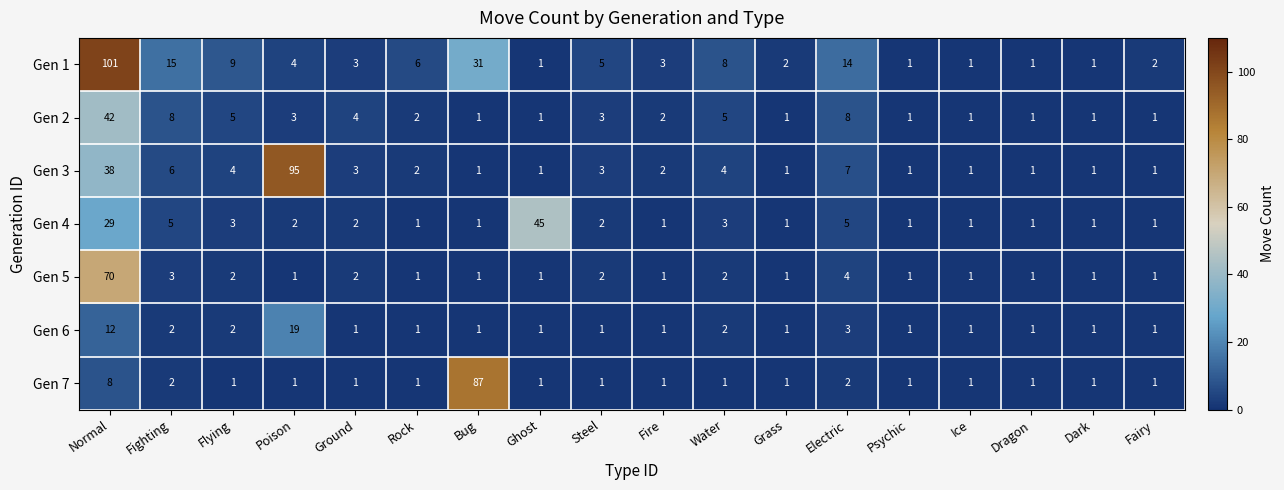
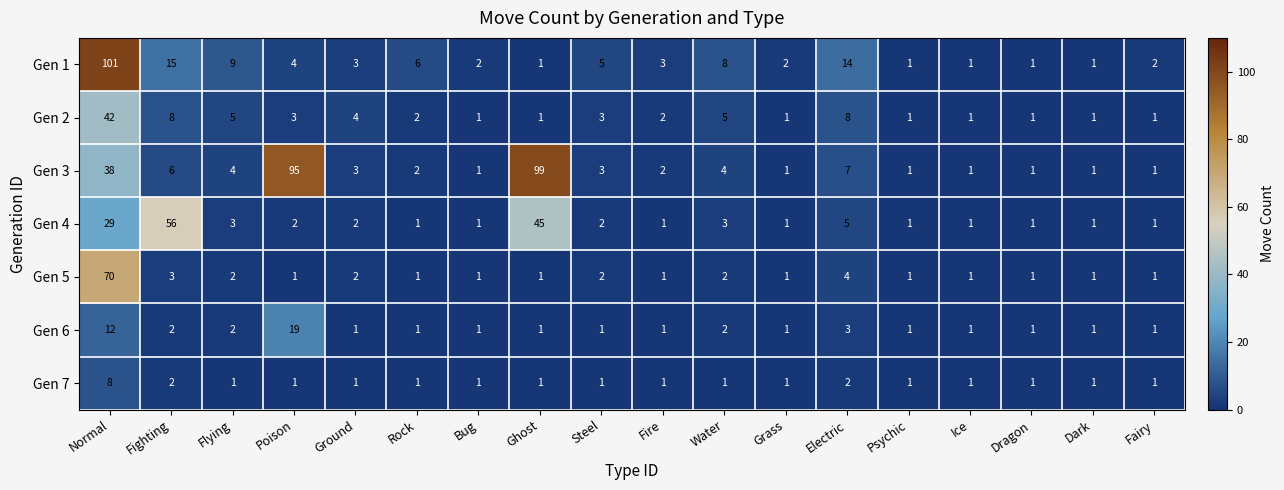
  {
    "Gen 1": {
      "Normal": 101,
      "Fighting": 15,
      "Flying": 9,
      "Poison": 4,
      "Ground": 3,
      "Rock": 6,
-     "Bug": 31,
+     "Bug": 2,
      "Ghost": 1,
      "Steel": 5,
      "Fire": 3,
      "Water": 8,
      "Grass": 2,
      "Electric": 14,
      "Psychic": 1,
      "Ice": 1,
      "Dragon": 1,
      "Dark": 1,
      "Fairy": 2
    },
    "Gen 2": {
      "Normal": 42,
      "Fighting": 8,
      "Flying": 5,
      "Poison": 3,
      "Ground": 4,
      "Rock": 2,
      "Bug": 1,
      "Ghost": 1,
      "Steel": 3,
      "Fire": 2,
      "Water": 5,
      "Grass": 1,
      "Electric": 8,
      "Psychic": 1,
      "Ice": 1,
      "Dragon": 1,
      "Dark": 1,
      "Fairy": 1
    },
    "Gen 3": {
      "Normal": 38,
      "Fighting": 6,
      "Flying": 4,
      "Poison": 95,
      "Ground": 3,
      "Rock": 2,
      "Bug": 1,
-     "Ghost": 1,
+     "Ghost": 99,
      "Steel": 3,
      "Fire": 2,
      "Water": 4,
      "Grass": 1,
      "Electric": 7,
      "Psychic": 1,
      "Ice": 1,
      "Dragon": 1,
      "Dark": 1,
      "Fairy": 1
    },
    "Gen 4": {
      "Normal": 29,
-     "Fighting": 5,
+     "Fighting": 56,
      "Flying": 3,
      "Poison": 2,
      "Ground": 2,
      "Rock": 1,
      "Bug": 1,
      "Ghost": 45,
      "Steel": 2,
      "Fire": 1,
      "Water": 3,
      "Grass": 1,
      "Electric": 5,
      "Psychic": 1,
      "Ice": 1,
      "Dragon": 1,
      "Dark": 1,
      "Fairy": 1
    },
    "Gen 5": {
      "Normal": 70,
      "Fighting": 3,
      "Flying": 2,
      "Poison": 1,
      "Ground": 2,
      "Rock": 1,
      "Bug": 1,
      "Ghost": 1,
      "Steel": 2,
      "Fire": 1,
      "Water": 2,
      "Grass": 1,
      "Electric": 4,
      "Psychic": 1,
      "Ice": 1,
      "Dragon": 1,
      "Dark": 1,
      "Fairy": 1
    },
    "Gen 6": {
      "Normal": 12,
      "Fighting": 2,
      "Flying": 2,
      "Poison": 19,
      "Ground": 1,
      "Rock": 1,
      "Bug": 1,
      "Ghost": 1,
      "Steel": 1,
      "Fire": 1,
      "Water": 2,
      "Grass": 1,
      "Electric": 3,
      "Psychic": 1,
      "Ice": 1,
      "Dragon": 1,
      "Dark": 1,
      "Fairy": 1
    },
    "Gen 7": {
      "Normal": 8,
      "Fighting": 2,
      "Flying": 1,
      "Poison": 1,
      "Ground": 1,
      "Rock": 1,
-     "Bug": 87,
+     "Bug": 1,
      "Ghost": 1,
      "Steel": 1,
      "Fire": 1,
      "Water": 1,
      "Grass": 1,
      "Electric": 2,
      "Psychic": 1,
      "Ice": 1,
      "Dragon": 1,
      "Dark": 1,
      "Fairy": 1
    }
  }
